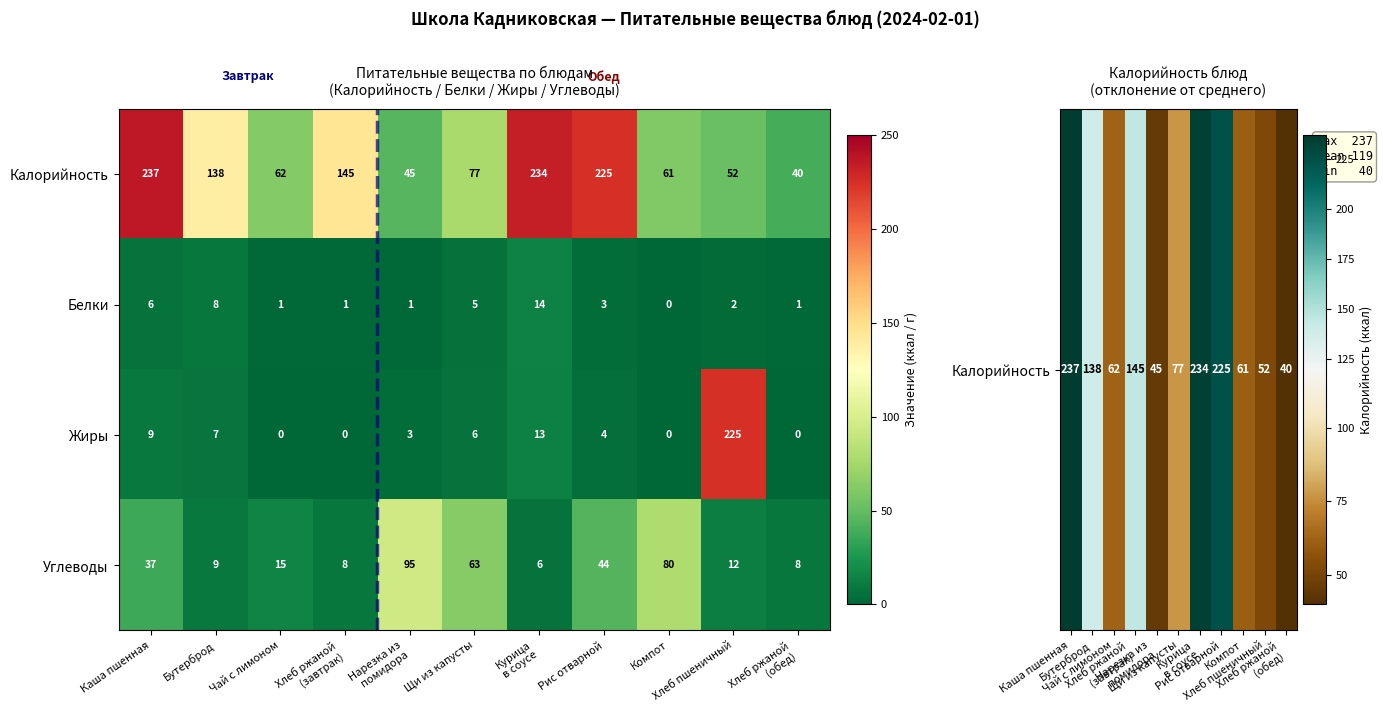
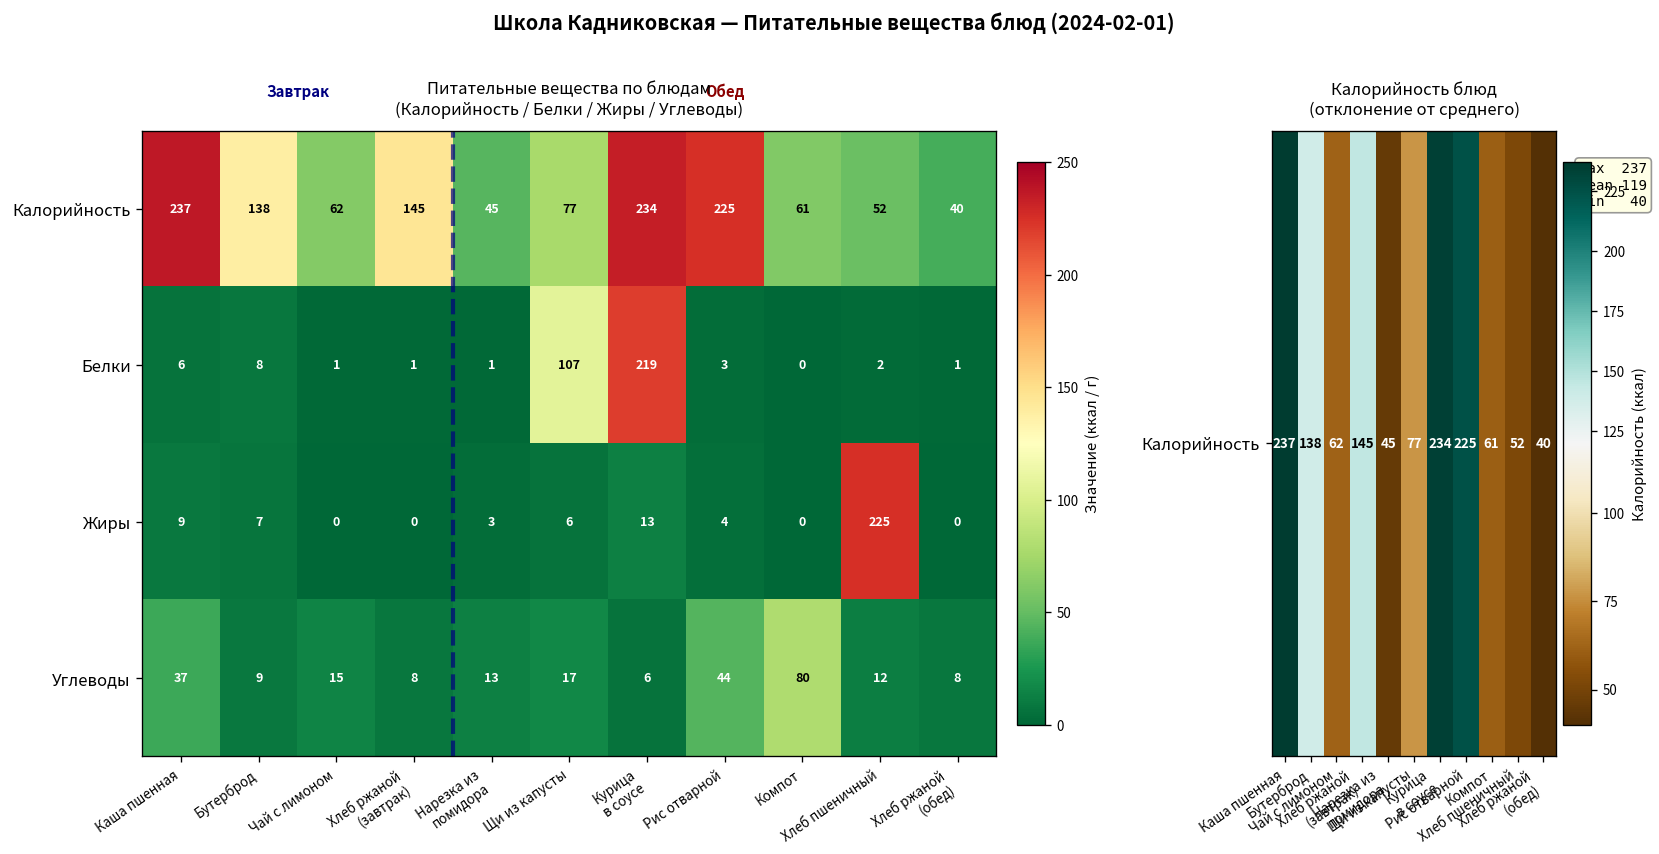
  {
    "Питательные вещества по блюдам (Калорийность / Белки / Жиры / Углеводы)": {
      "Калорийность": {
        "Каша пшенная": 237,
        "Бутерброд": 138,
        "Чай с лимоном": 62,
        "Хлеб ржаной (завтрак)": 145,
        "Нарезка из помидора": 45,
        "Щи из капусты": 77,
        "Курица в соусе": 234,
        "Рис отварной": 225,
        "Компот": 61,
        "Хлеб пшеничный": 52,
        "Хлеб ржаной (обед)": 40
      },
      "Белки": {
        "Каша пшенная": 6,
        "Бутерброд": 8,
        "Чай с лимоном": 1,
        "Хлеб ржаной (завтрак)": 1,
        "Нарезка из помидора": 1,
-       "Щи из капусты": 5,
-       "Курица в соусе": 14,
+       "Щи из капусты": 107,
+       "Курица в соусе": 219,
        "Рис отварной": 3,
        "Компот": 0,
        "Хлеб пшеничный": 2,
        "Хлеб ржаной (обед)": 1
      },
      "Жиры": {
        "Каша пшенная": 9,
        "Бутерброд": 7,
        "Чай с лимоном": 0,
        "Хлеб ржаной (завтрак)": 0,
        "Нарезка из помидора": 3,
        "Щи из капусты": 6,
        "Курица в соусе": 13,
        "Рис отварной": 4,
        "Компот": 0,
        "Хлеб пшеничный": 225,
        "Хлеб ржаной (обед)": 0
      },
      "Углеводы": {
        "Каша пшенная": 37,
        "Бутерброд": 9,
        "Чай с лимоном": 15,
        "Хлеб ржаной (завтрак)": 8,
-       "Нарезка из помидора": 95,
-       "Щи из капусты": 63,
+       "Нарезка из помидора": 13,
+       "Щи из капусты": 17,
        "Курица в соусе": 6,
        "Рис отварной": 44,
        "Компот": 80,
        "Хлеб пшеничный": 12,
        "Хлеб ржаной (обед)": 8
      }
    },
    "Калорийность блюд (отклонение от среднего)": {
      "Калорийность": {
        "Каша пшенная": 237,
        "Бутерброд": 138,
        "Чай с лимоном": 62,
        "Хлеб ржаной (завтрак)": 145,
        "Нарезка из помидора": 45,
        "Щи из капусты": 77,
        "Курица в соусе": 234,
        "Рис отварной": 225,
        "Компот": 61,
        "Хлеб пшеничный": 52,
        "Хлеб ржаной (обед)": 40
      }
    }
  }
